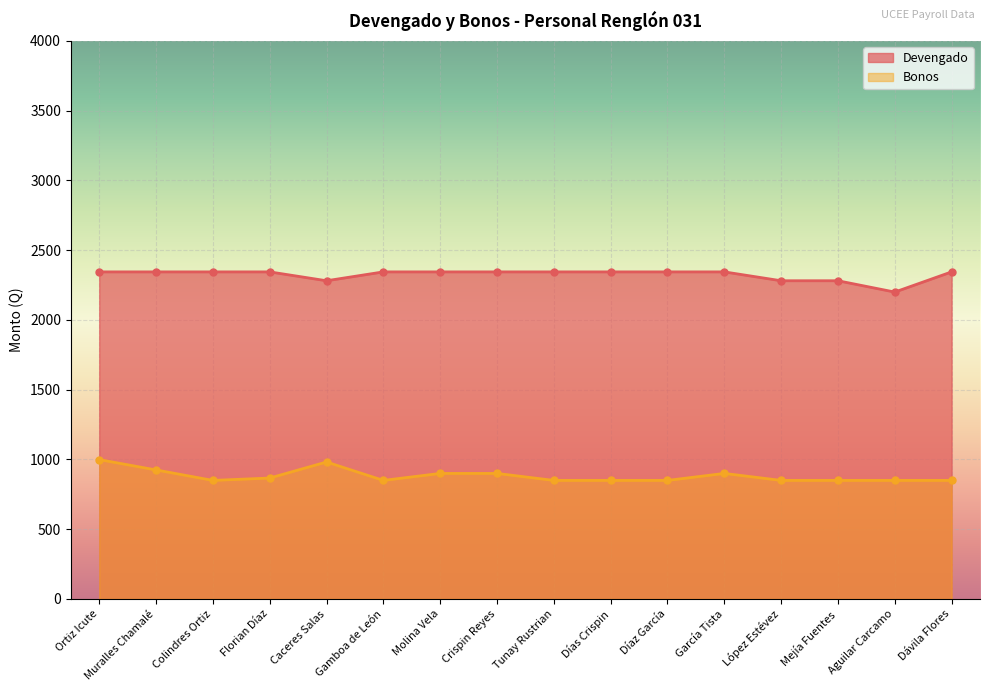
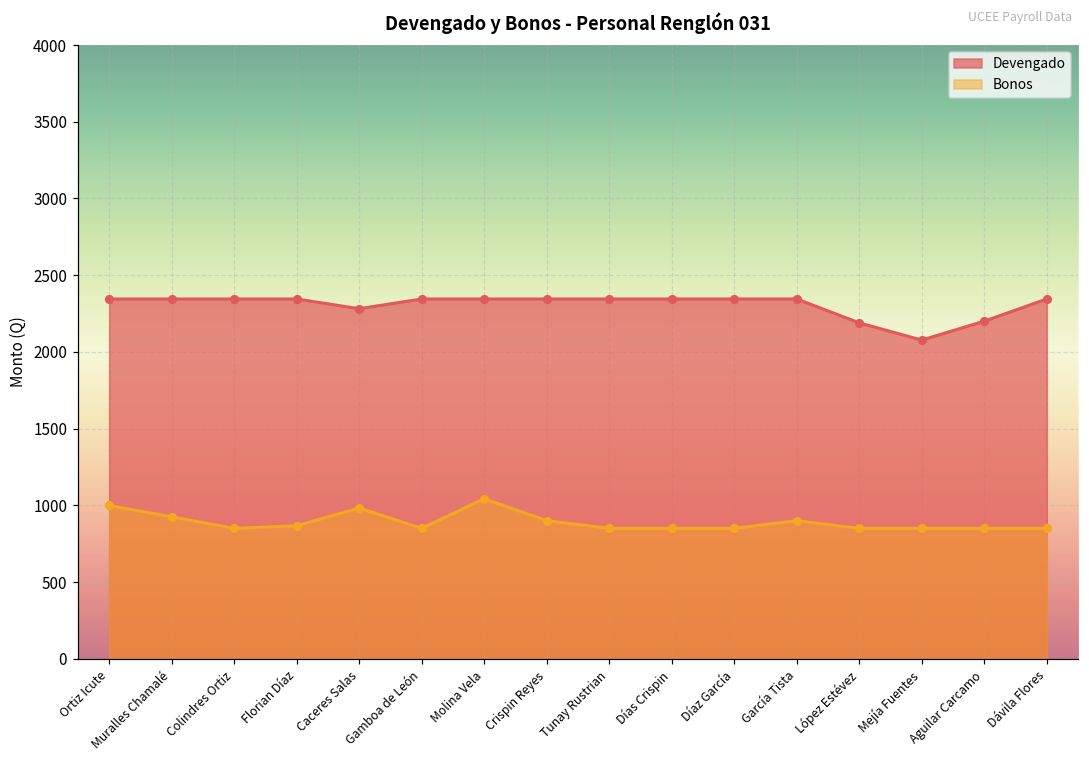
  {
    "Devengado": {
      "Ortiz Icute": 2340,
      "Muralles Chamalé": 2340,
      "Colindres Ortiz": 2340,
      "Florian Díaz": 2340,
      "Caceres Salas": 2280,
      "Gamboa de León": 2340,
      "Molina Vela": 2340,
      "Crispin Reyes": 2340,
      "Tunay Rustrian": 2340,
      "Días Crispin": 2340,
      "Díaz García": 2340,
      "García Tista": 2340,
-     "López Estévez": 2280,
-     "Mejía Fuentes": 2280,
+     "López Estévez": 2190,
+     "Mejía Fuentes": 2080,
      "Aguilar Carcamo": 2200,
      "Dávila Flores": 2340
    },
    "Bonos": {
      "Ortiz Icute": 1000,
      "Muralles Chamalé": 930,
      "Colindres Ortiz": 850,
      "Florian Díaz": 870,
      "Caceres Salas": 980,
      "Gamboa de León": 850,
-     "Molina Vela": 900,
+     "Molina Vela": 1040,
      "Crispin Reyes": 900,
      "Tunay Rustrian": 850,
      "Días Crispin": 850,
      "Díaz García": 850,
      "García Tista": 900,
      "López Estévez": 850,
      "Mejía Fuentes": 850,
      "Aguilar Carcamo": 850,
      "Dávila Flores": 850
    }
  }
